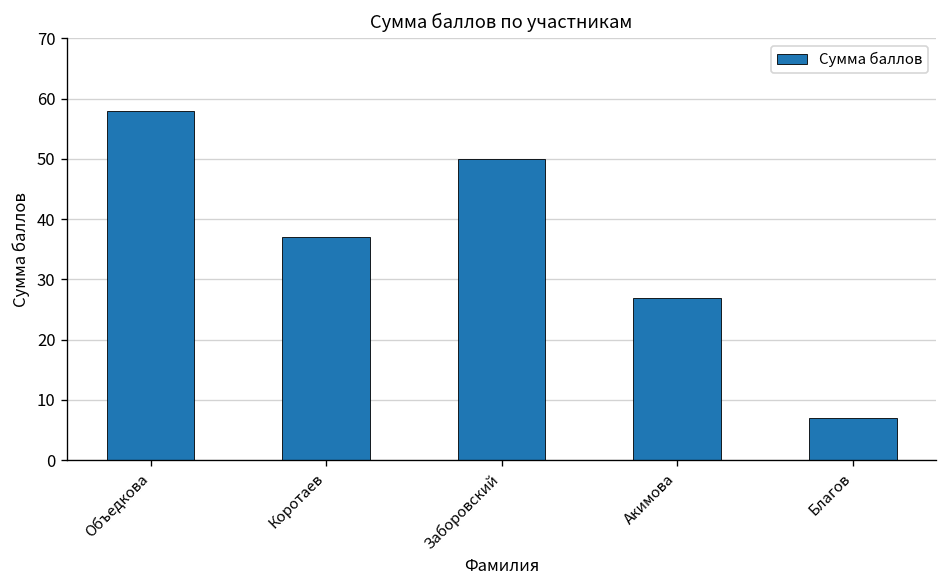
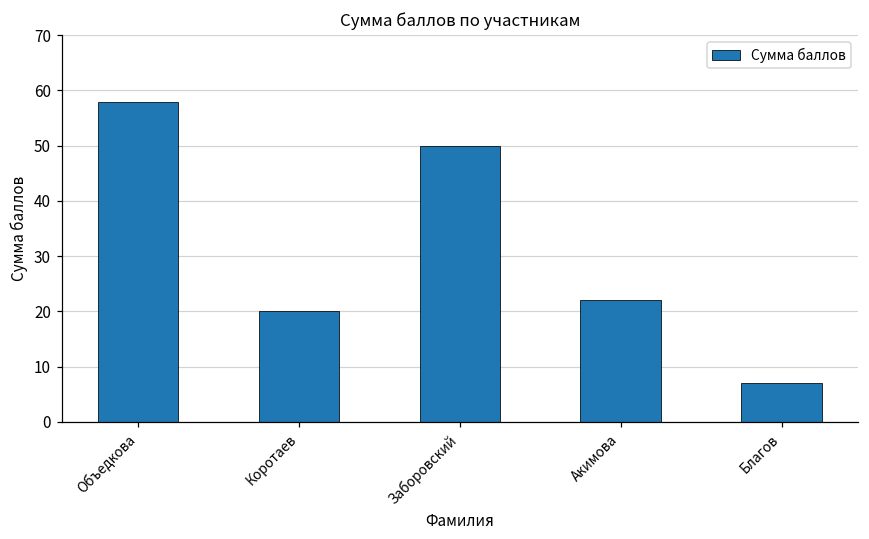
  {
    "Объедкова": 58,
-   "Коротаев": 37,
+   "Коротаев": 20,
    "Заборовский": 50,
-   "Акимова": 27,
+   "Акимова": 22,
    "Благов": 7
  }
